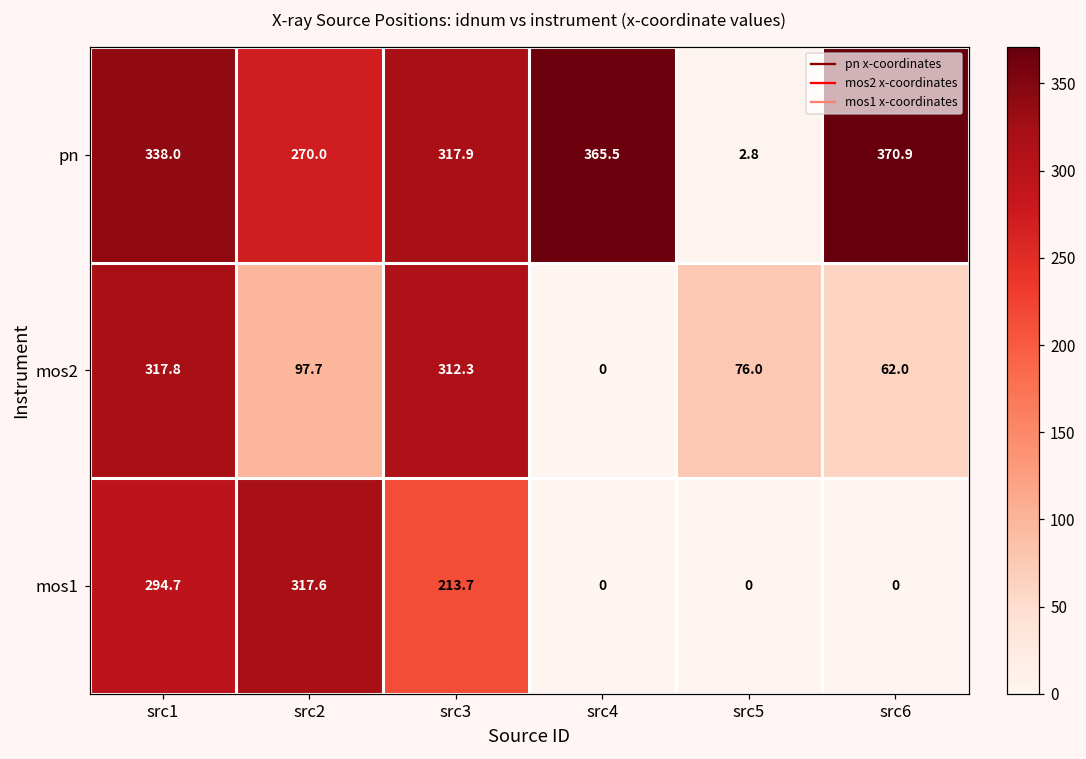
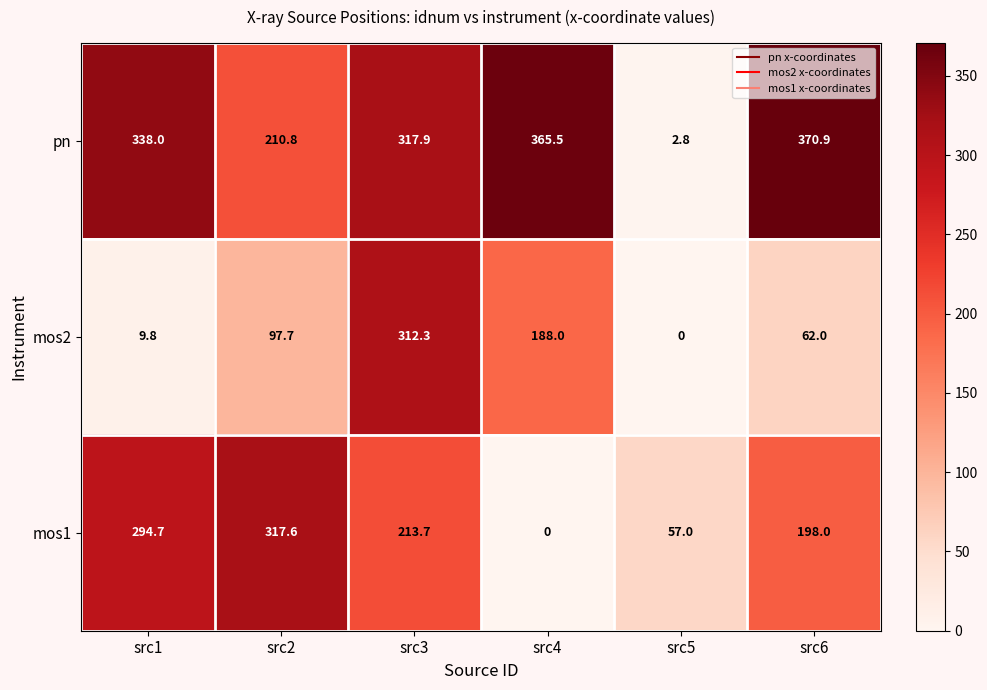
  {
    "pn": {
      "src1": 338.0,
-     "src2": 270.0,
+     "src2": 210.8,
      "src3": 317.9,
      "src4": 365.5,
      "src5": 2.8,
      "src6": 370.9
    },
    "mos2": {
-     "src1": 317.8,
+     "src1": 9.8,
      "src2": 97.7,
      "src3": 312.3,
-     "src4": 0,
-     "src5": 76.0,
+     "src4": 188.0,
+     "src5": 0,
      "src6": 62.0
    },
    "mos1": {
      "src1": 294.7,
      "src2": 317.6,
      "src3": 213.7,
      "src4": 0,
-     "src5": 0,
-     "src6": 0
+     "src5": 57.0,
+     "src6": 198.0
    }
  }
